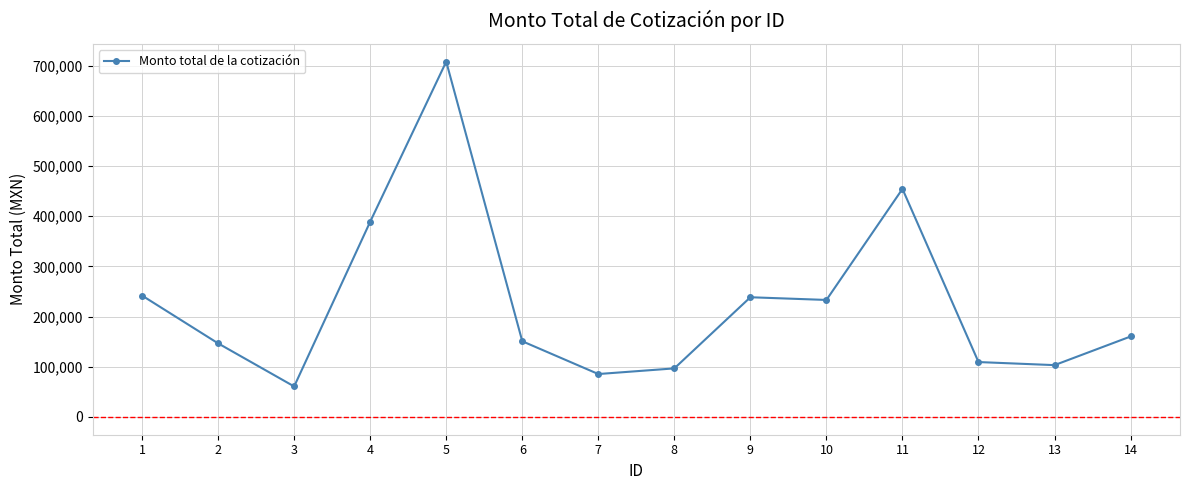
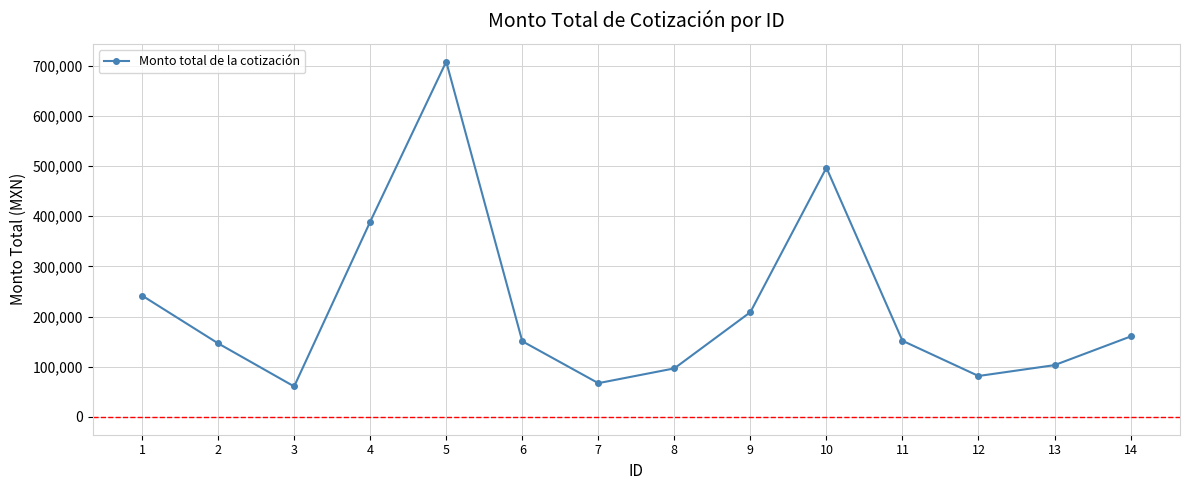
  {
    "1": "240,000",
    "2": "150,000",
    "3": "60,000",
    "4": "390,000",
    "5": "710,000",
    "6": "150,000",
-   "7": "90,000",
+   "7": "70,000",
    "8": "100,000",
-   "9": "240,000",
-   "10": "230,000",
-   "11": "450,000",
-   "12": "110,000",
+   "9": "210,000",
+   "10": "500,000",
+   "11": "150,000",
+   "12": "80,000",
    "13": "100,000",
    "14": "160,000"
  }
